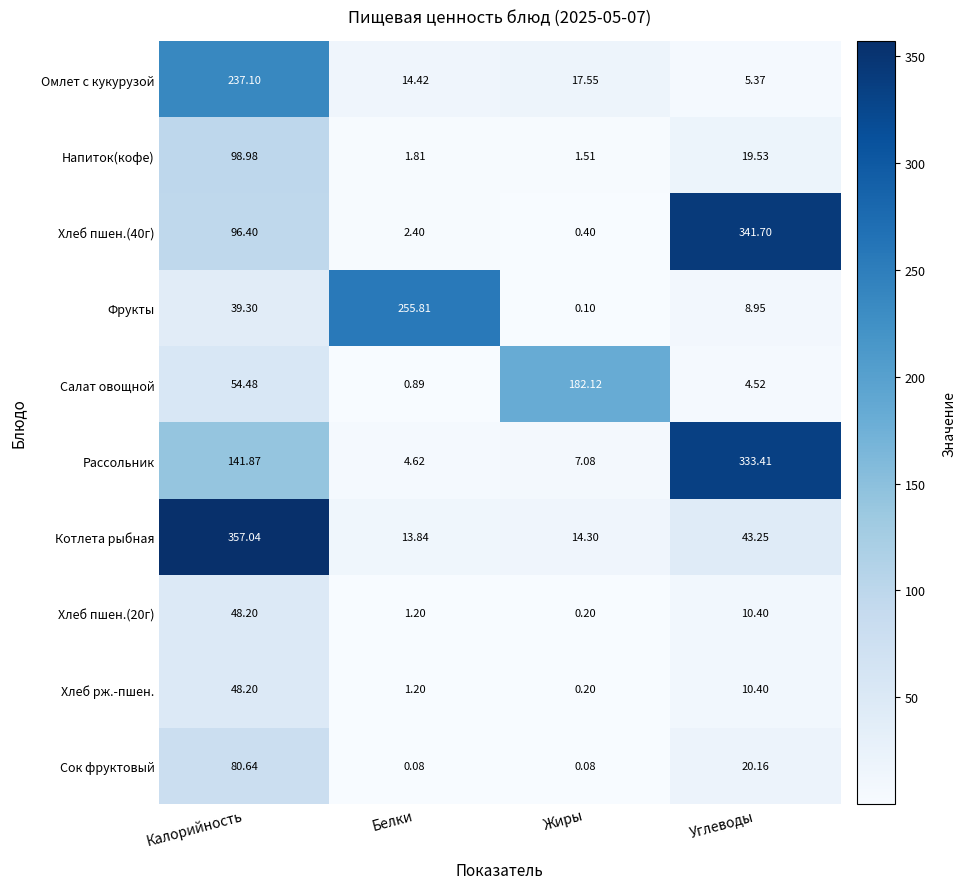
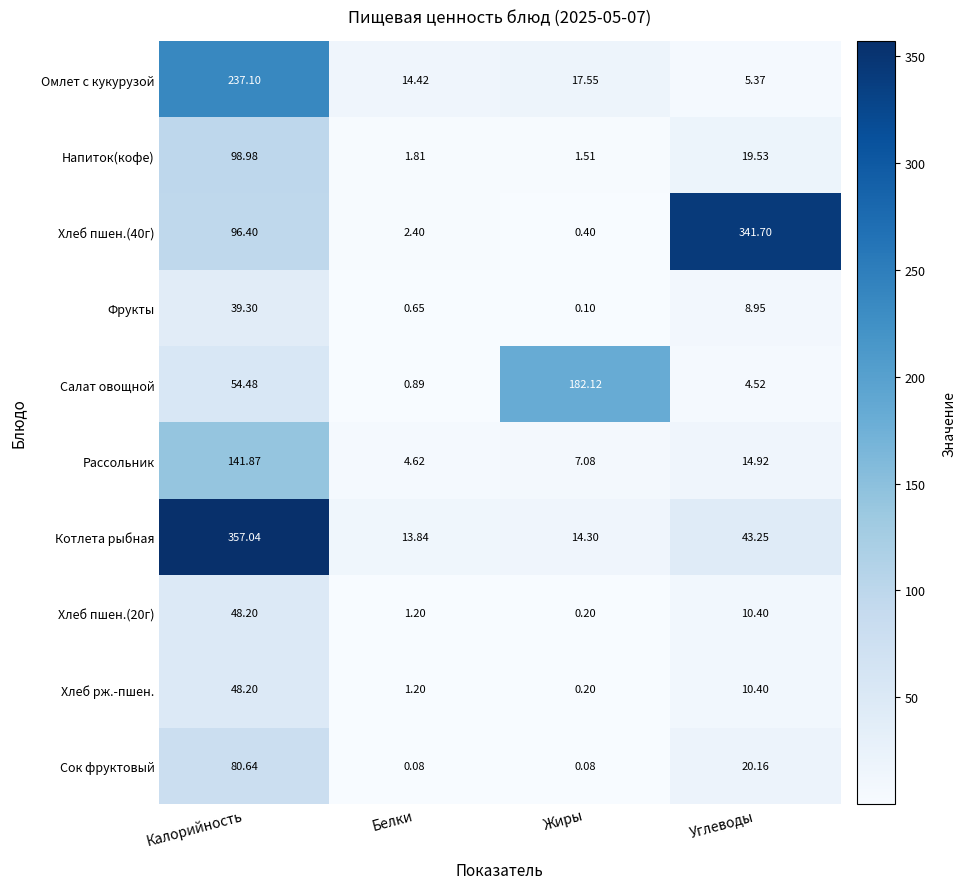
  {
    "Омлет с кукурузой": {
      "Калорийность": 237.10,
      "Белки": 14.42,
      "Жиры": 17.55,
      "Углеводы": 5.37
    },
    "Напиток(кофе)": {
      "Калорийность": 98.98,
      "Белки": 1.81,
      "Жиры": 1.51,
      "Углеводы": 19.53
    },
    "Хлеб пшен.(40г)": {
      "Калорийность": 96.40,
      "Белки": 2.40,
      "Жиры": 0.40,
      "Углеводы": 341.70
    },
    "Фрукты": {
      "Калорийность": 39.30,
-     "Белки": 255.81,
+     "Белки": 0.65,
      "Жиры": 0.10,
      "Углеводы": 8.95
    },
    "Салат овощной": {
      "Калорийность": 54.48,
      "Белки": 0.89,
      "Жиры": 182.12,
      "Углеводы": 4.52
    },
    "Рассольник": {
      "Калорийность": 141.87,
      "Белки": 4.62,
      "Жиры": 7.08,
-     "Углеводы": 333.41
+     "Углеводы": 14.92
    },
    "Котлета рыбная": {
      "Калорийность": 357.04,
      "Белки": 13.84,
      "Жиры": 14.30,
      "Углеводы": 43.25
    },
    "Хлеб пшен.(20г)": {
      "Калорийность": 48.20,
      "Белки": 1.20,
      "Жиры": 0.20,
      "Углеводы": 10.40
    },
    "Хлеб рж.-пшен.": {
      "Калорийность": 48.20,
      "Белки": 1.20,
      "Жиры": 0.20,
      "Углеводы": 10.40
    },
    "Сок фруктовый": {
      "Калорийность": 80.64,
      "Белки": 0.08,
      "Жиры": 0.08,
      "Углеводы": 20.16
    }
  }
